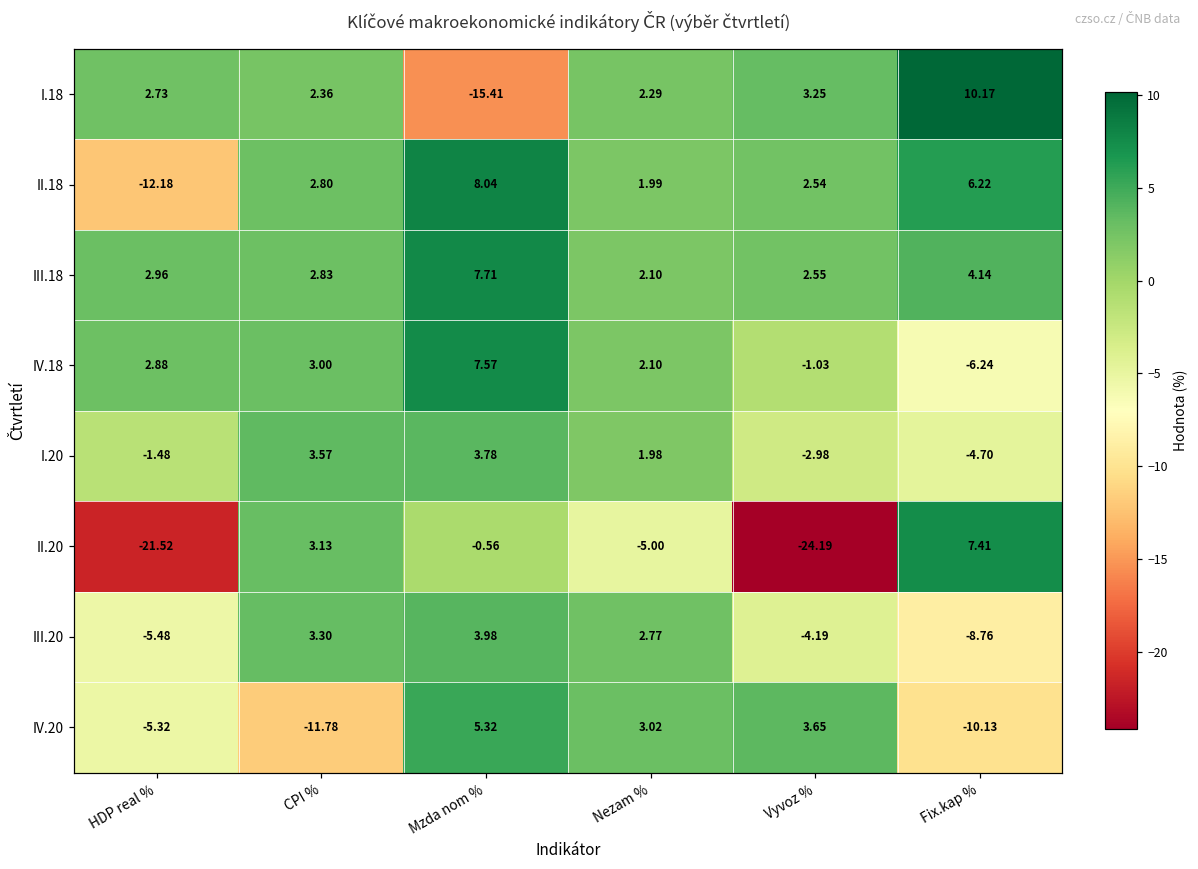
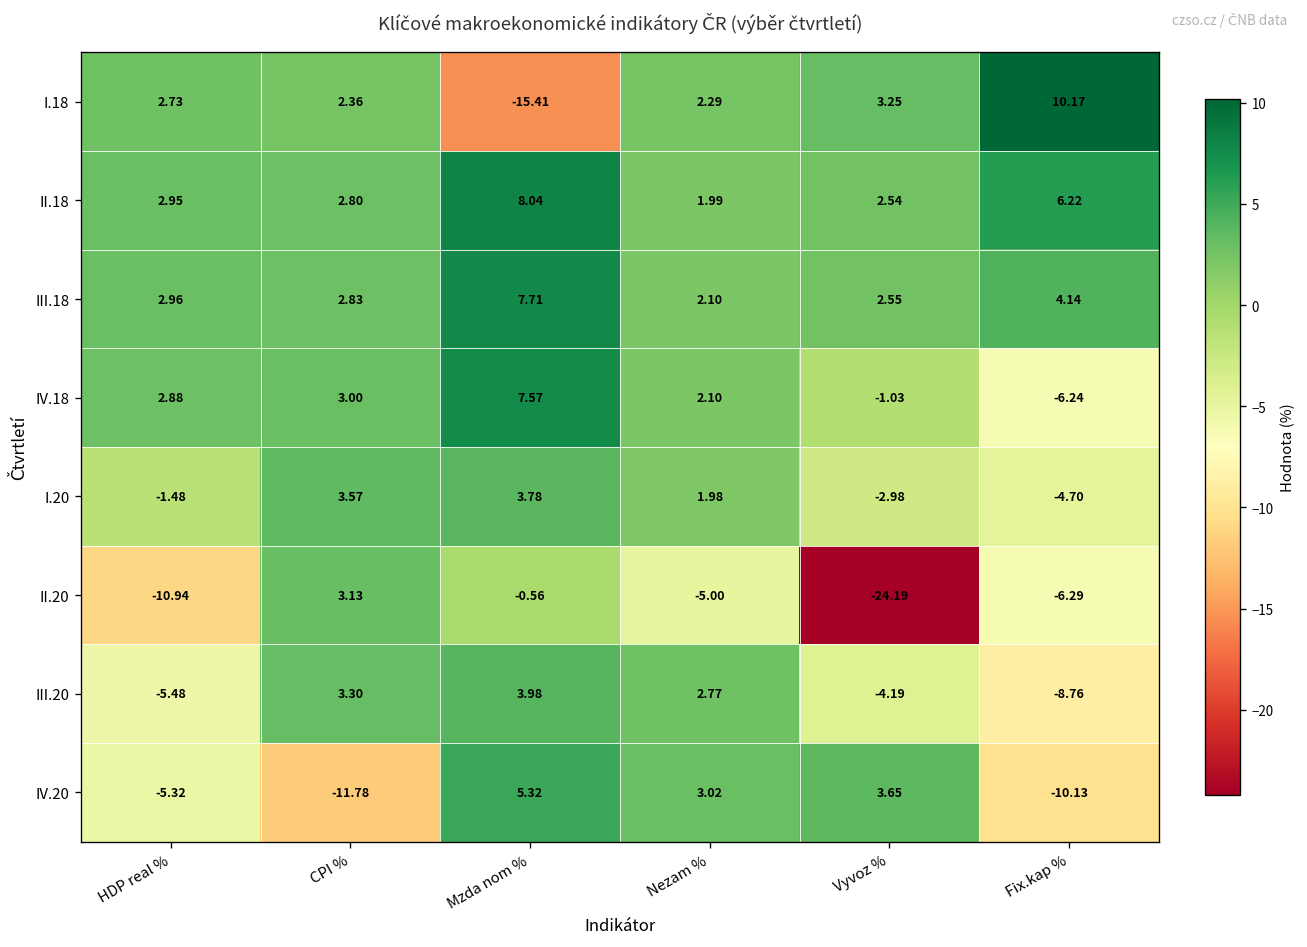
  {
    "I.18": {
      "HDP real %": 2.73,
      "CPI %": 2.36,
      "Mzda nom %": -15.41,
      "Nezam %": 2.29,
      "Vyvoz %": 3.25,
      "Fix.kap %": 10.17
    },
    "II.18": {
-     "HDP real %": -12.18,
+     "HDP real %": 2.95,
      "CPI %": 2.80,
      "Mzda nom %": 8.04,
      "Nezam %": 1.99,
      "Vyvoz %": 2.54,
      "Fix.kap %": 6.22
    },
    "III.18": {
      "HDP real %": 2.96,
      "CPI %": 2.83,
      "Mzda nom %": 7.71,
      "Nezam %": 2.10,
      "Vyvoz %": 2.55,
      "Fix.kap %": 4.14
    },
    "IV.18": {
      "HDP real %": 2.88,
      "CPI %": 3.00,
      "Mzda nom %": 7.57,
      "Nezam %": 2.10,
      "Vyvoz %": -1.03,
      "Fix.kap %": -6.24
    },
    "I.20": {
      "HDP real %": -1.48,
      "CPI %": 3.57,
      "Mzda nom %": 3.78,
      "Nezam %": 1.98,
      "Vyvoz %": -2.98,
      "Fix.kap %": -4.70
    },
    "II.20": {
-     "HDP real %": -21.52,
+     "HDP real %": -10.94,
      "CPI %": 3.13,
      "Mzda nom %": -0.56,
      "Nezam %": -5.00,
      "Vyvoz %": -24.19,
-     "Fix.kap %": 7.41
+     "Fix.kap %": -6.29
    },
    "III.20": {
      "HDP real %": -5.48,
      "CPI %": 3.30,
      "Mzda nom %": 3.98,
      "Nezam %": 2.77,
      "Vyvoz %": -4.19,
      "Fix.kap %": -8.76
    },
    "IV.20": {
      "HDP real %": -5.32,
      "CPI %": -11.78,
      "Mzda nom %": 5.32,
      "Nezam %": 3.02,
      "Vyvoz %": 3.65,
      "Fix.kap %": -10.13
    }
  }
